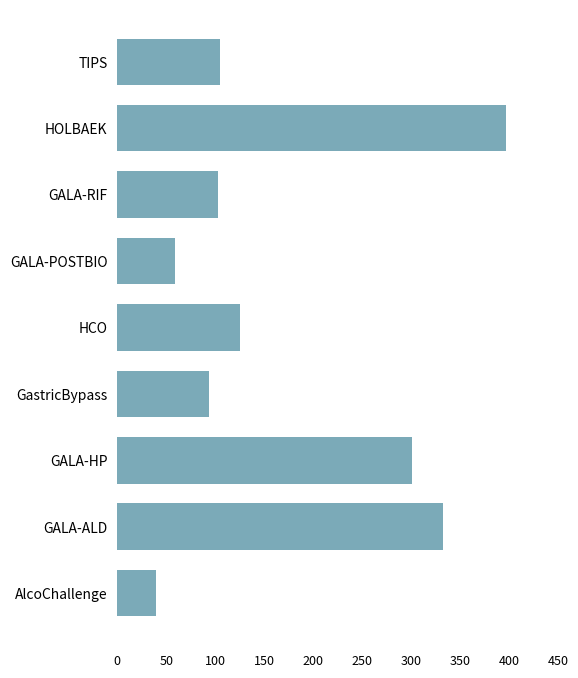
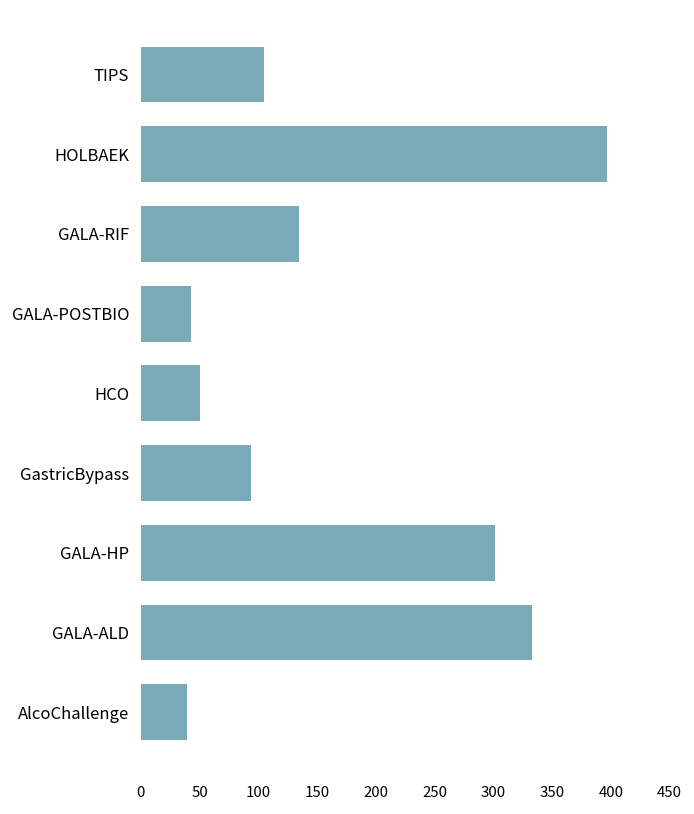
  {
    "TIPS": 110,
    "HOLBAEK": 400,
-   "GALA-RIF": 100,
-   "GALA-POSTBIO": 60,
-   "HCO": 130,
+   "GALA-RIF": 140,
+   "GALA-POSTBIO": 40,
+   "HCO": 50,
    "GastricBypass": 90,
    "GALA-HP": 300,
    "GALA-ALD": 330,
    "AlcoChallenge": 40
  }
